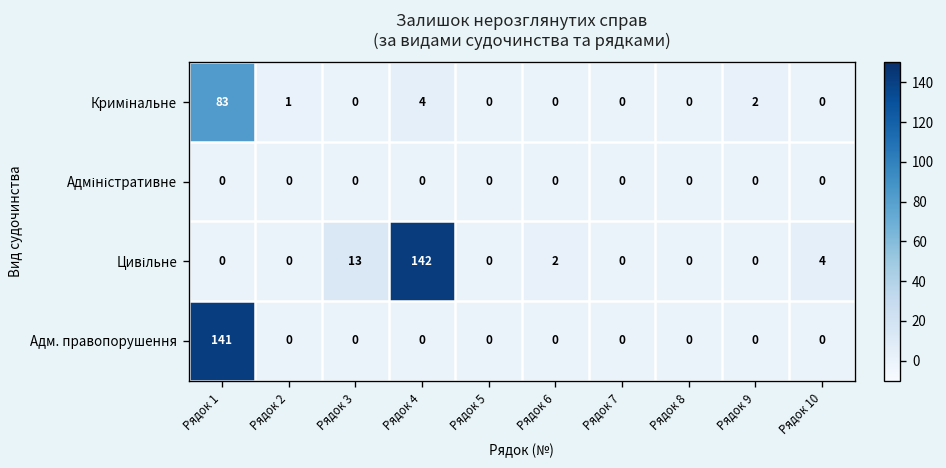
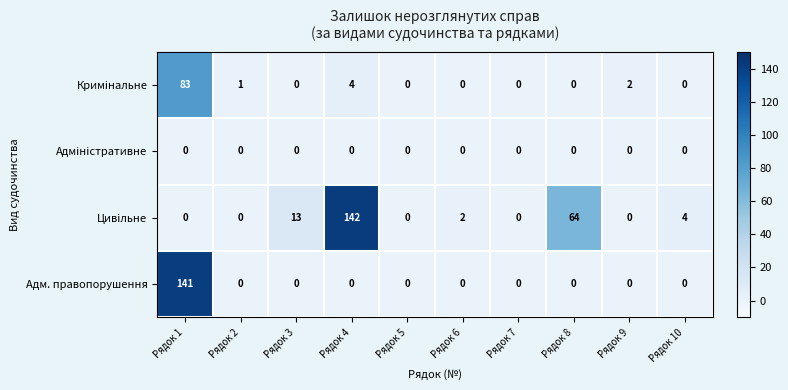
  {
    "Кримінальне": {
      "Рядок 1": 83,
      "Рядок 2": 1,
      "Рядок 3": 0,
      "Рядок 4": 4,
      "Рядок 5": 0,
      "Рядок 6": 0,
      "Рядок 7": 0,
      "Рядок 8": 0,
      "Рядок 9": 2,
      "Рядок 10": 0
    },
    "Адміністративне": {
      "Рядок 1": 0,
      "Рядок 2": 0,
      "Рядок 3": 0,
      "Рядок 4": 0,
      "Рядок 5": 0,
      "Рядок 6": 0,
      "Рядок 7": 0,
      "Рядок 8": 0,
      "Рядок 9": 0,
      "Рядок 10": 0
    },
    "Цивільне": {
      "Рядок 1": 0,
      "Рядок 2": 0,
      "Рядок 3": 13,
      "Рядок 4": 142,
      "Рядок 5": 0,
      "Рядок 6": 2,
      "Рядок 7": 0,
-     "Рядок 8": 0,
+     "Рядок 8": 64,
      "Рядок 9": 0,
      "Рядок 10": 4
    },
    "Адм. правопорушення": {
      "Рядок 1": 141,
      "Рядок 2": 0,
      "Рядок 3": 0,
      "Рядок 4": 0,
      "Рядок 5": 0,
      "Рядок 6": 0,
      "Рядок 7": 0,
      "Рядок 8": 0,
      "Рядок 9": 0,
      "Рядок 10": 0
    }
  }
